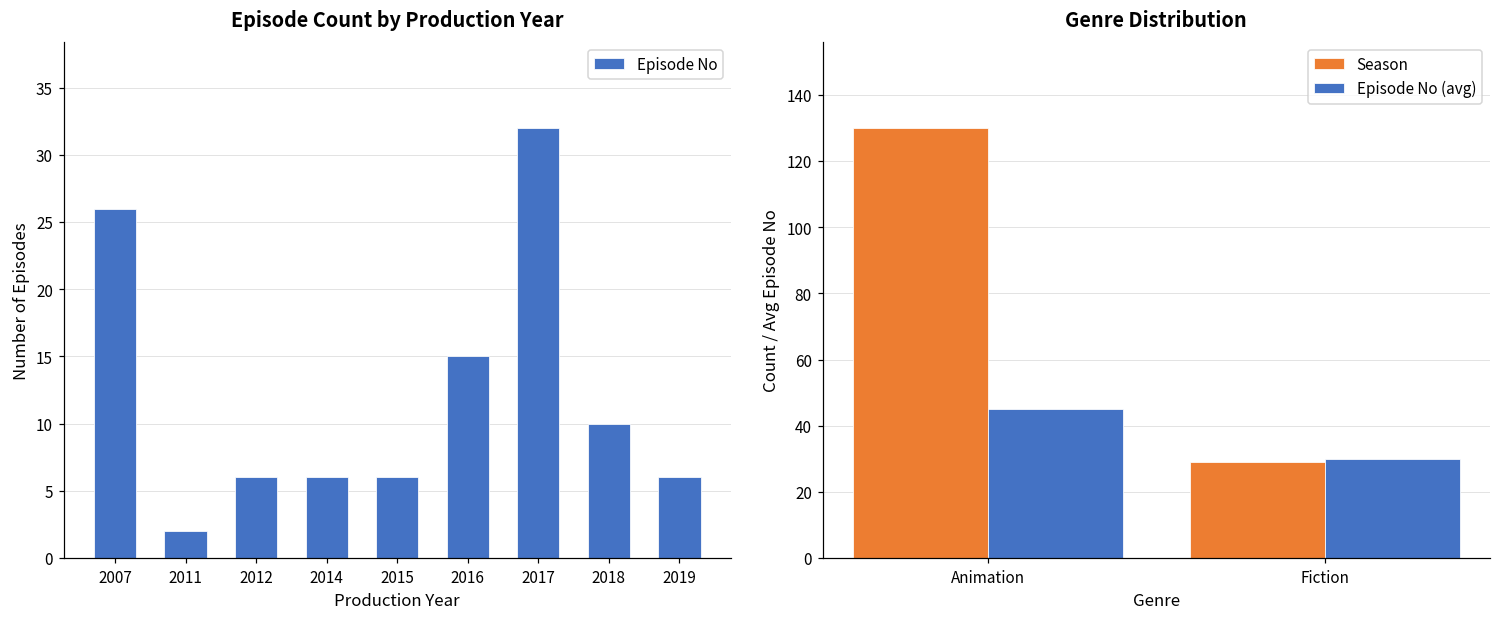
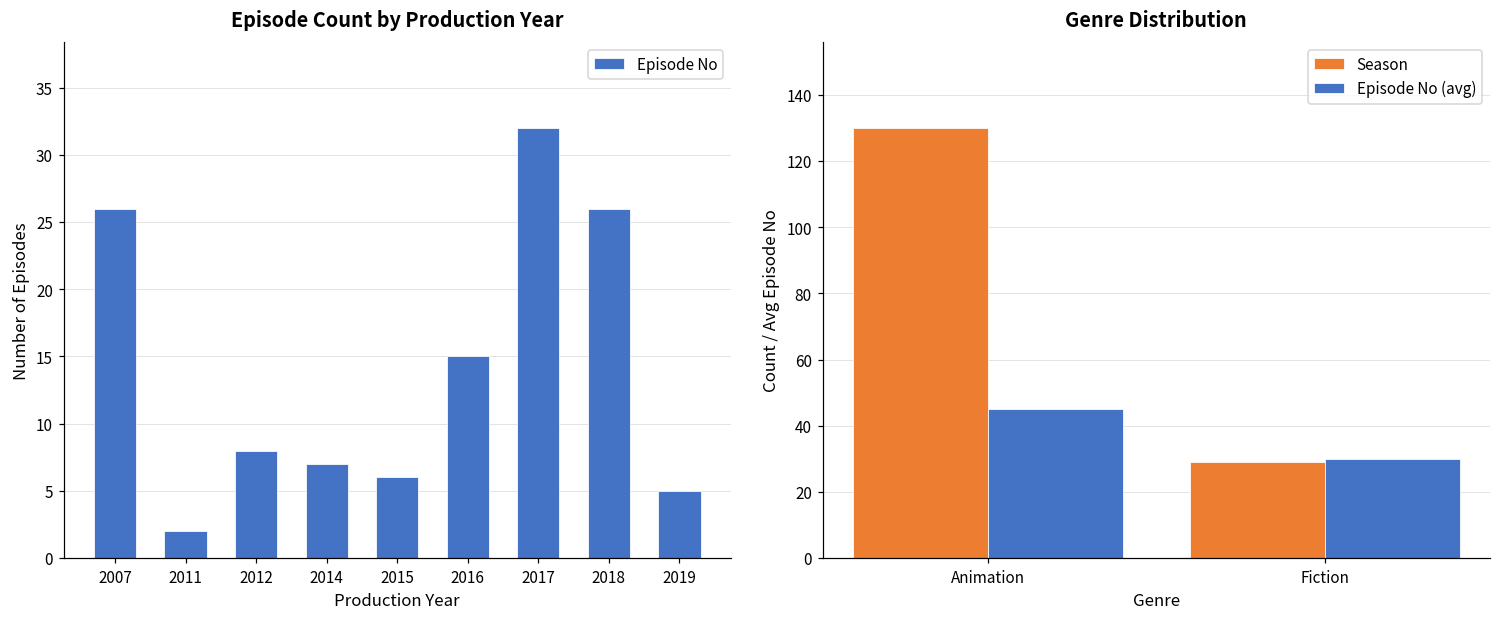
  {
    "Episode Count by Production Year": {
      "2007": 26,
      "2011": 2,
-     "2012": 6,
-     "2014": 6,
+     "2012": 8,
+     "2014": 7,
      "2015": 6,
      "2016": 15,
      "2017": 32,
-     "2018": 10,
-     "2019": 6
+     "2018": 26,
+     "2019": 5
    },
    "Genre Distribution": {
      "Season": {
        "Animation": 130,
        "Fiction": 29
      },
      "Episode No (avg)": {
        "Animation": 45,
        "Fiction": 30
      }
    }
  }
